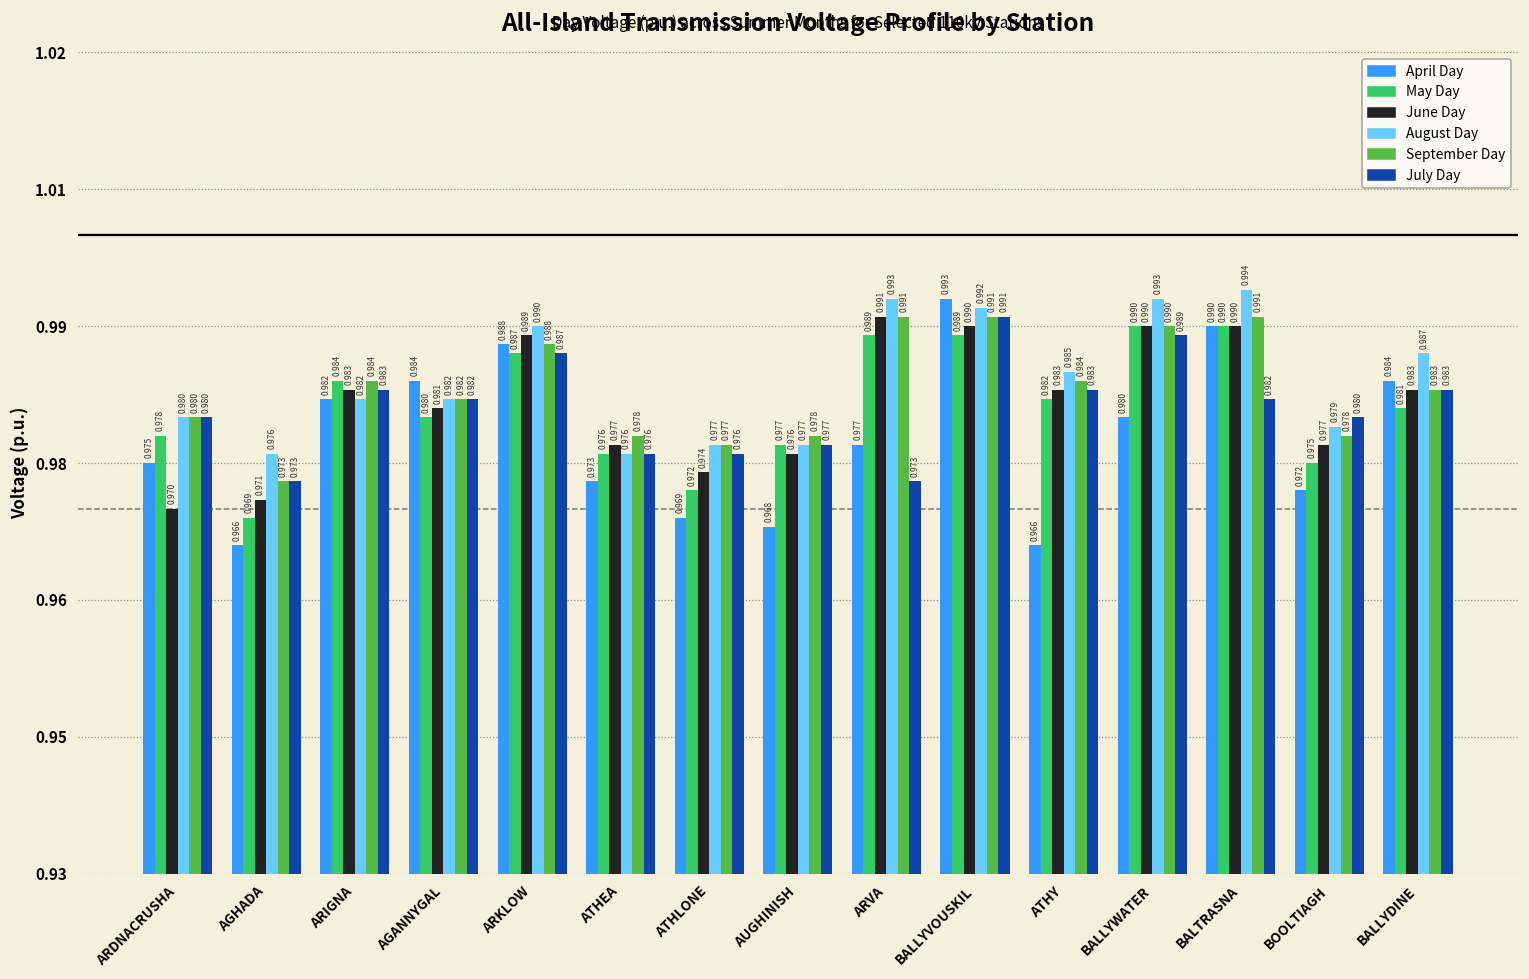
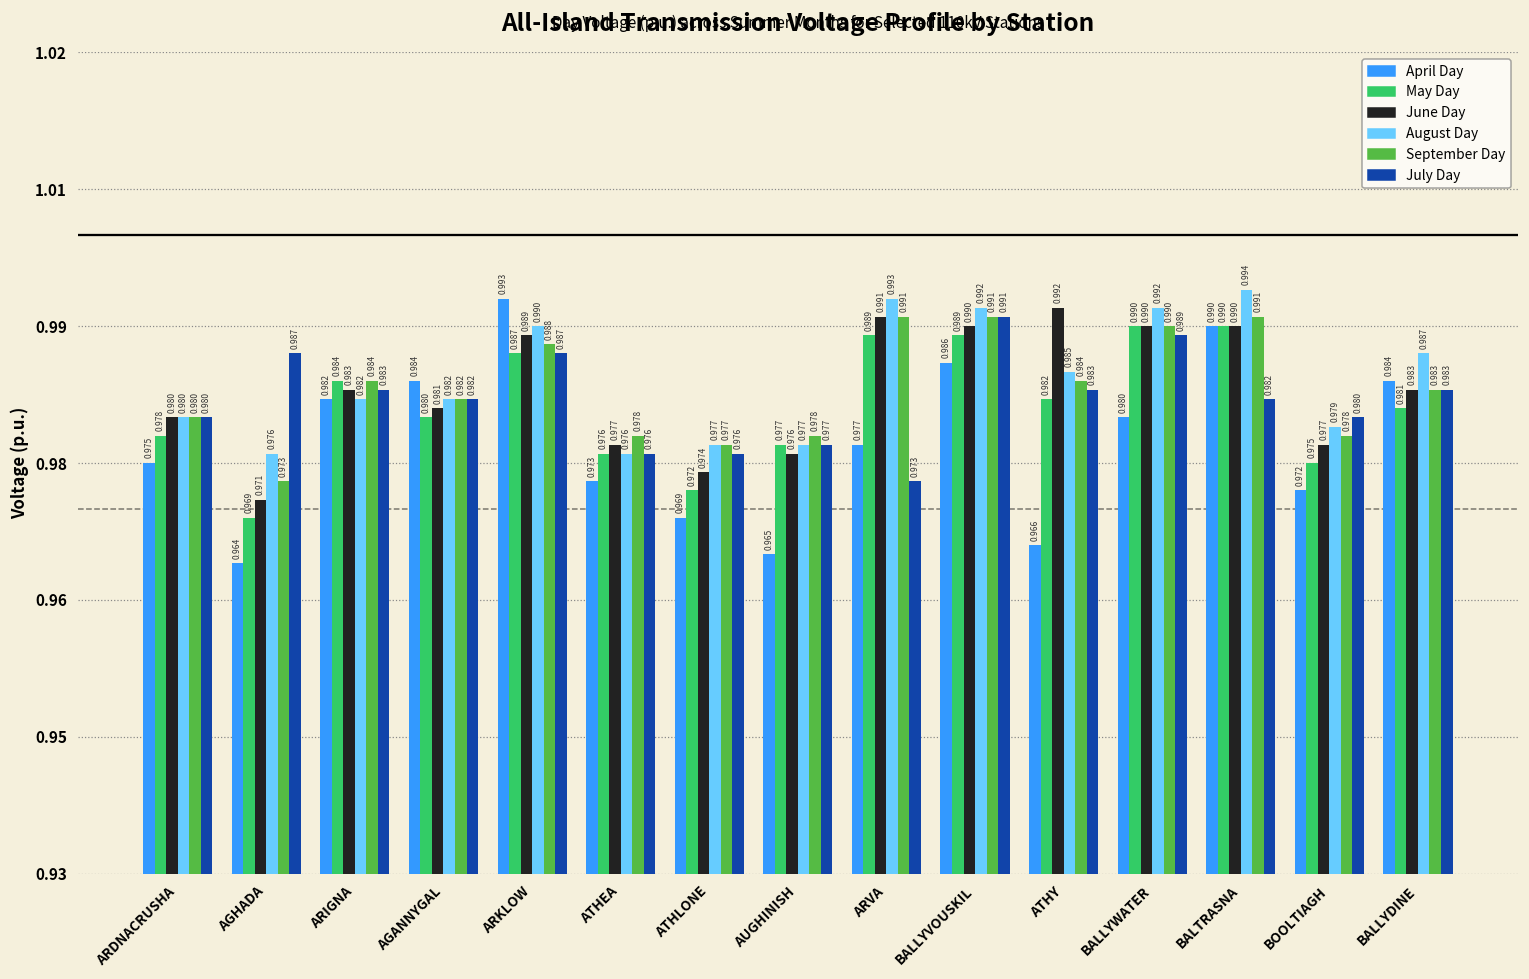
  {
    "April Day": {
      "ARDNACRUSHA": 0.975,
-     "AGHADA": 0.966,
+     "AGHADA": 0.964,
      "ARIGNA": 0.982,
      "AGANNYGAL": 0.984,
-     "ARKLOW": 0.988,
+     "ARKLOW": 0.993,
      "ATHEA": 0.973,
      "ATHLONE": 0.969,
-     "AUGHINISH": 0.968,
+     "AUGHINISH": 0.965,
      "ARVA": 0.977,
-     "BALLYVOUSKIL": 0.993,
+     "BALLYVOUSKIL": 0.986,
      "ATHY": 0.966,
      "BALLYWATER": 0.980,
      "BALTRASNA": 0.990,
      "BOOLTIAGH": 0.972,
      "BALLYDINE": 0.984
    },
    "June Day": {
-     "ARDNACRUSHA": 0.970,
+     "ARDNACRUSHA": 0.980,
      "AGHADA": 0.971,
      "ARIGNA": 0.983,
      "AGANNYGAL": 0.981,
      "ARKLOW": 0.989,
      "ATHEA": 0.977,
      "ATHLONE": 0.974,
      "AUGHINISH": 0.976,
      "ARVA": 0.991,
      "BALLYVOUSKIL": 0.990,
-     "ATHY": 0.983,
+     "ATHY": 0.992,
      "BALLYWATER": 0.990,
      "BALTRASNA": 0.990,
      "BOOLTIAGH": 0.977,
      "BALLYDINE": 0.983
    },
    "August Day": {
      "ARDNACRUSHA": 0.980,
      "AGHADA": 0.976,
      "ARIGNA": 0.982,
      "AGANNYGAL": 0.982,
      "ARKLOW": 0.990,
      "ATHEA": 0.976,
      "ATHLONE": 0.977,
      "AUGHINISH": 0.977,
      "ARVA": 0.993,
      "BALLYVOUSKIL": 0.992,
      "ATHY": 0.985,
-     "BALLYWATER": 0.993,
+     "BALLYWATER": 0.992,
      "BALTRASNA": 0.994,
      "BOOLTIAGH": 0.979,
      "BALLYDINE": 0.987
    },
    "July Day": {
      "ARDNACRUSHA": 0.980,
-     "AGHADA": 0.973,
+     "AGHADA": 0.987,
      "ARIGNA": 0.983,
      "AGANNYGAL": 0.982,
      "ARKLOW": 0.987,
      "ATHEA": 0.976,
      "ATHLONE": 0.976,
      "AUGHINISH": 0.977,
      "ARVA": 0.973,
      "BALLYVOUSKIL": 0.991,
      "ATHY": 0.983,
      "BALLYWATER": 0.989,
      "BALTRASNA": 0.982,
      "BOOLTIAGH": 0.980,
      "BALLYDINE": 0.983
    }
  }
